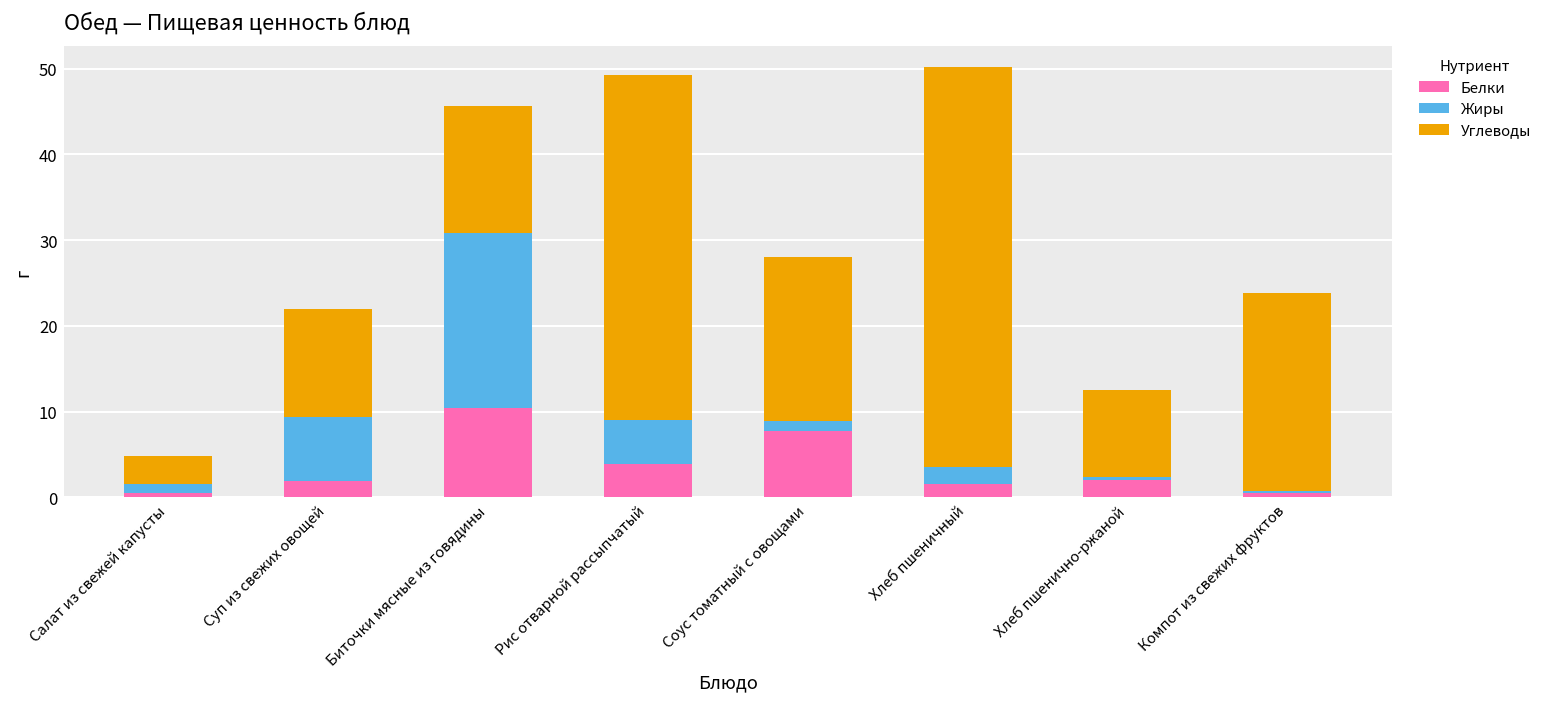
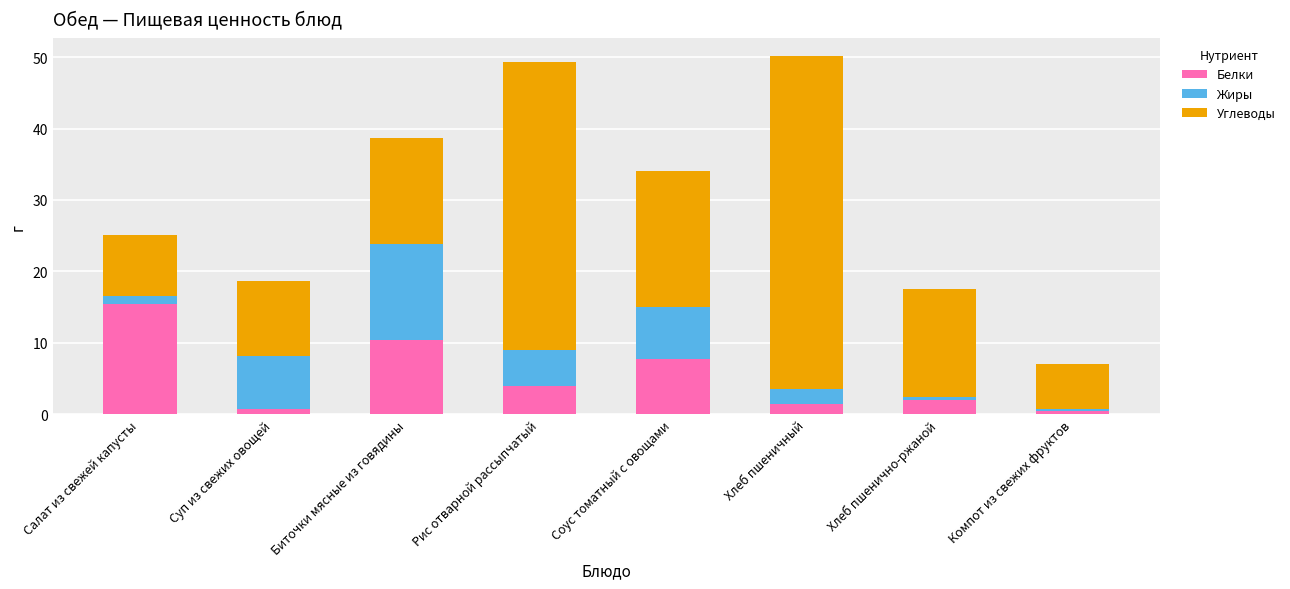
  {
    "Белки": {
-     "Салат из свежей капусты": 1,
-     "Суп из свежих овощей": 2,
+     "Салат из свежей капусты": 15,
+     "Суп из свежих овощей": 1,
      "Биточки мясные из говядины": 10,
      "Рис отварной рассыпчатый": 4,
      "Соус томатный с овощами": 8,
      "Хлеб пшеничный": 2,
      "Хлеб пшенично-ржаной": 2,
      "Компот из свежих фруктов": 1
    },
    "Жиры": {
      "Салат из свежей капусты": 1,
      "Суп из свежих овощей": 8,
-     "Биточки мясные из говядины": 20,
+     "Биточки мясные из говядины": 13,
      "Рис отварной рассыпчатый": 5,
-     "Соус томатный с овощами": 1,
+     "Соус томатный с овощами": 7,
      "Хлеб пшеничный": 2,
      "Хлеб пшенично-ржаной": 0
    },
    "Углеводы": {
-     "Салат из свежей капусты": 3,
-     "Суп из свежих овощей": 13,
+     "Салат из свежей капусты": 9,
+     "Суп из свежих овощей": 10,
      "Биточки мясные из говядины": 15,
      "Рис отварной рассыпчатый": 40,
      "Соус томатный с овощами": 19,
      "Хлеб пшеничный": 47,
-     "Хлеб пшенично-ржаной": 10,
-     "Компот из свежих фруктов": 23
+     "Хлеб пшенично-ржаной": 15,
+     "Компот из свежих фруктов": 6
    }
  }
